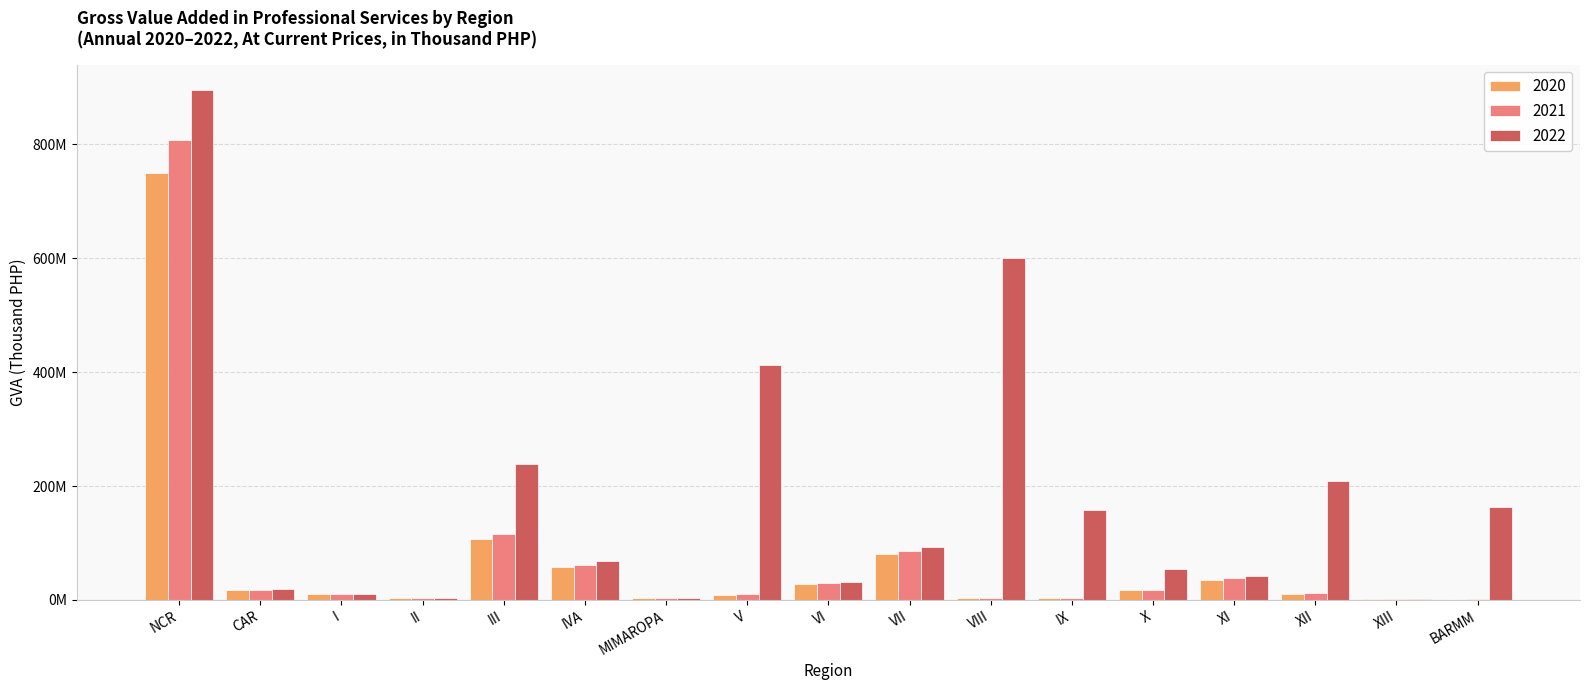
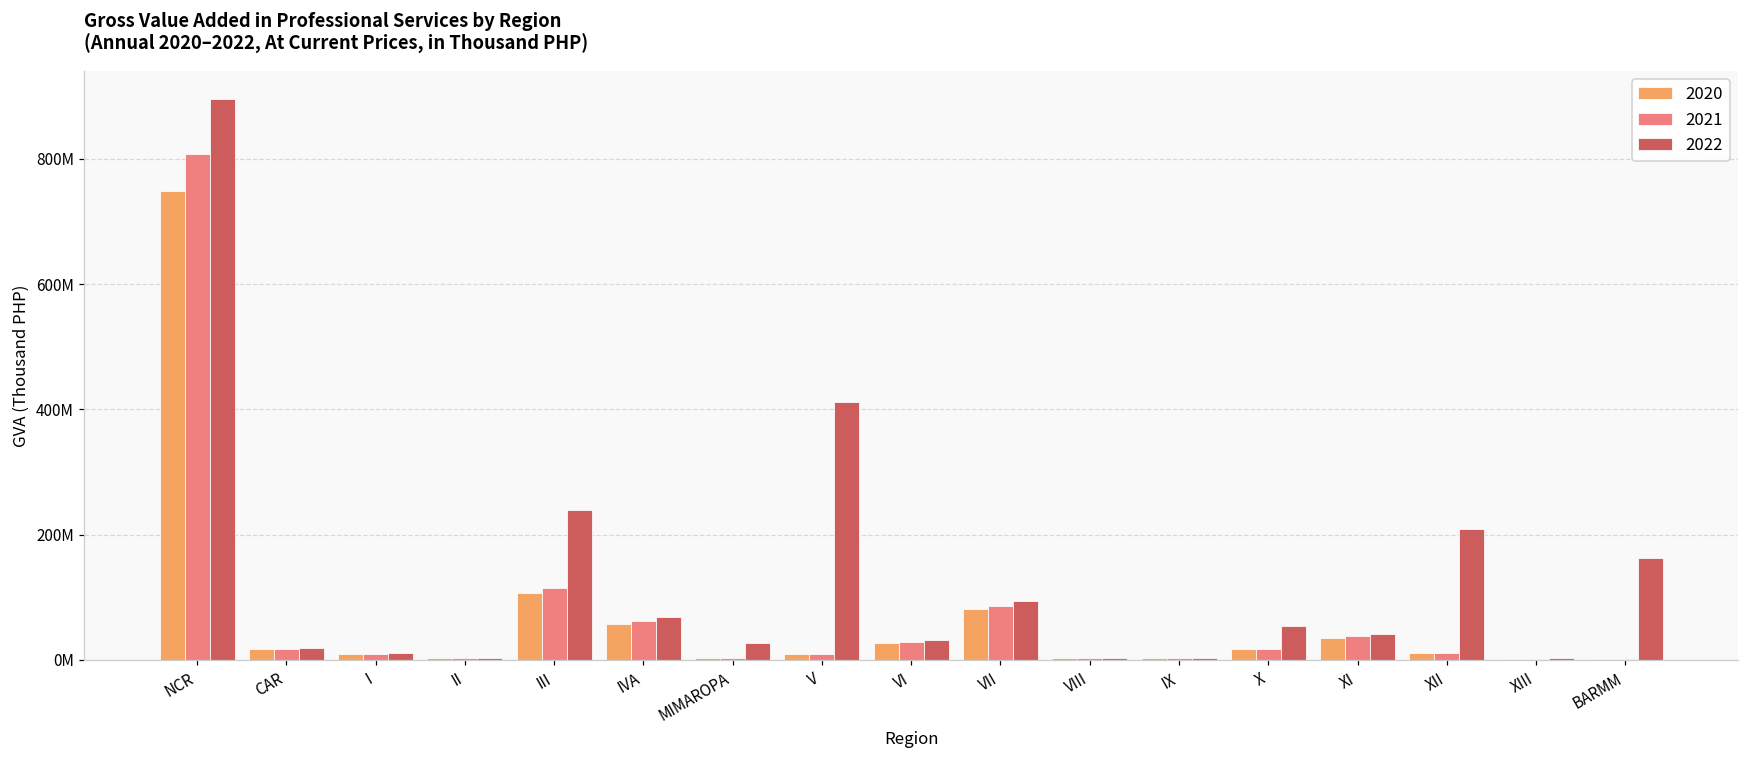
  {
    "2022": {
      "NCR": 900000000,
      "CAR": 20000000,
      "I": 10000000,
      "III": 240000000,
      "IVA": 70000000,
-     "MIMAROPA": 0,
+     "MIMAROPA": 30000000,
      "V": 410000000,
      "VI": 30000000,
      "VII": 90000000,
-     "VIII": 600000000,
-     "IX": 160000000,
+     "VIII": 0,
+     "IX": 0,
      "X": 50000000,
      "XI": 40000000,
      "XII": 210000000,
      "BARMM": 160000000
    }
  }
